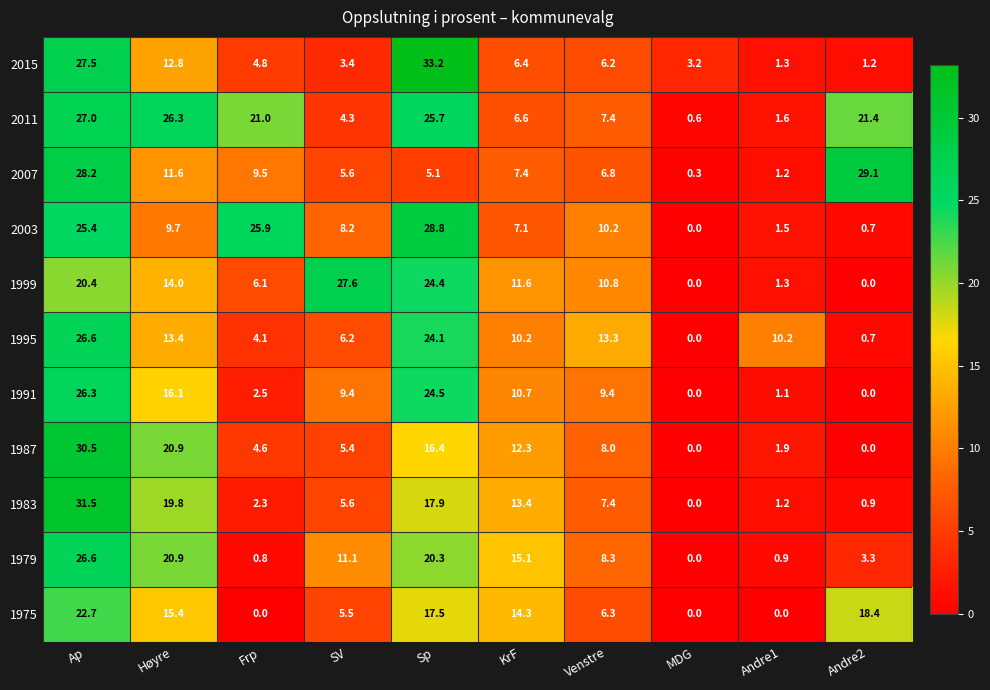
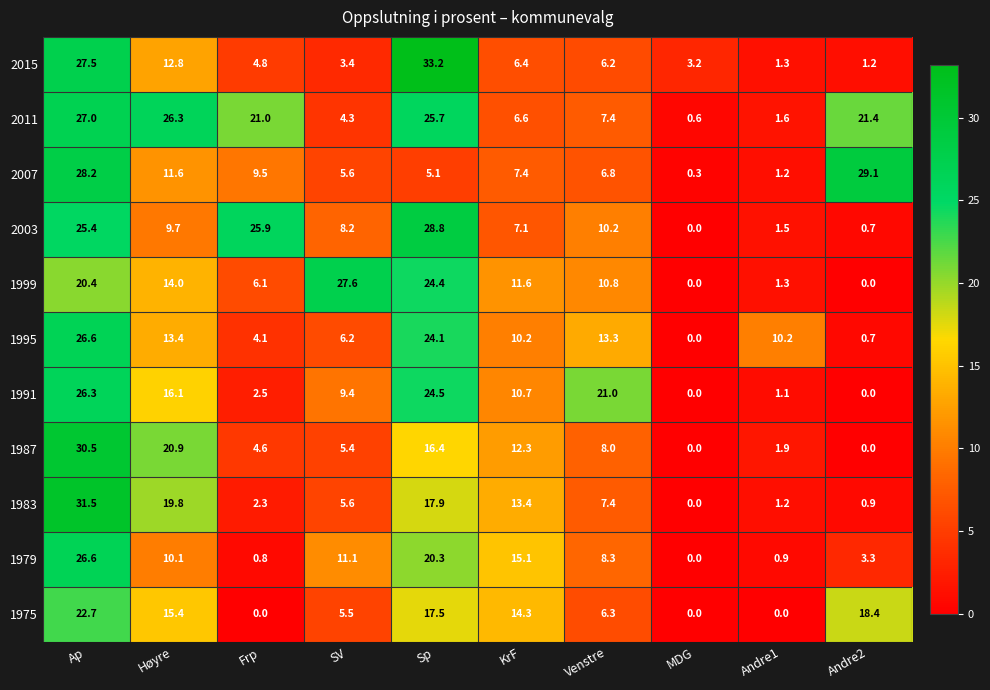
  {
    "2015": {
      "Ap": 27.5,
      "Høyre": 12.8,
      "Frp": 4.8,
      "SV": 3.4,
      "Sp": 33.2,
      "KrF": 6.4,
      "Venstre": 6.2,
      "MDG": 3.2,
      "Andre1": 1.3,
      "Andre2": 1.2
    },
    "2011": {
      "Ap": 27.0,
      "Høyre": 26.3,
      "Frp": 21.0,
      "SV": 4.3,
      "Sp": 25.7,
      "KrF": 6.6,
      "Venstre": 7.4,
      "MDG": 0.6,
      "Andre1": 1.6,
      "Andre2": 21.4
    },
    "2007": {
      "Ap": 28.2,
      "Høyre": 11.6,
      "Frp": 9.5,
      "SV": 5.6,
      "Sp": 5.1,
      "KrF": 7.4,
      "Venstre": 6.8,
      "MDG": 0.3,
      "Andre1": 1.2,
      "Andre2": 29.1
    },
    "2003": {
      "Ap": 25.4,
      "Høyre": 9.7,
      "Frp": 25.9,
      "SV": 8.2,
      "Sp": 28.8,
      "KrF": 7.1,
      "Venstre": 10.2,
      "MDG": 0.0,
      "Andre1": 1.5,
      "Andre2": 0.7
    },
    "1999": {
      "Ap": 20.4,
      "Høyre": 14.0,
      "Frp": 6.1,
      "SV": 27.6,
      "Sp": 24.4,
      "KrF": 11.6,
      "Venstre": 10.8,
      "MDG": 0.0,
      "Andre1": 1.3,
      "Andre2": 0.0
    },
    "1995": {
      "Ap": 26.6,
      "Høyre": 13.4,
      "Frp": 4.1,
      "SV": 6.2,
      "Sp": 24.1,
      "KrF": 10.2,
      "Venstre": 13.3,
      "MDG": 0.0,
      "Andre1": 10.2,
      "Andre2": 0.7
    },
    "1991": {
      "Ap": 26.3,
      "Høyre": 16.1,
      "Frp": 2.5,
      "SV": 9.4,
      "Sp": 24.5,
      "KrF": 10.7,
-     "Venstre": 9.4,
+     "Venstre": 21.0,
      "MDG": 0.0,
      "Andre1": 1.1,
      "Andre2": 0.0
    },
    "1987": {
      "Ap": 30.5,
      "Høyre": 20.9,
      "Frp": 4.6,
      "SV": 5.4,
      "Sp": 16.4,
      "KrF": 12.3,
      "Venstre": 8.0,
      "MDG": 0.0,
      "Andre1": 1.9,
      "Andre2": 0.0
    },
    "1983": {
      "Ap": 31.5,
      "Høyre": 19.8,
      "Frp": 2.3,
      "SV": 5.6,
      "Sp": 17.9,
      "KrF": 13.4,
      "Venstre": 7.4,
      "MDG": 0.0,
      "Andre1": 1.2,
      "Andre2": 0.9
    },
    "1979": {
      "Ap": 26.6,
-     "Høyre": 20.9,
+     "Høyre": 10.1,
      "Frp": 0.8,
      "SV": 11.1,
      "Sp": 20.3,
      "KrF": 15.1,
      "Venstre": 8.3,
      "MDG": 0.0,
      "Andre1": 0.9,
      "Andre2": 3.3
    },
    "1975": {
      "Ap": 22.7,
      "Høyre": 15.4,
      "Frp": 0.0,
      "SV": 5.5,
      "Sp": 17.5,
      "KrF": 14.3,
      "Venstre": 6.3,
      "MDG": 0.0,
      "Andre1": 0.0,
      "Andre2": 18.4
    }
  }
